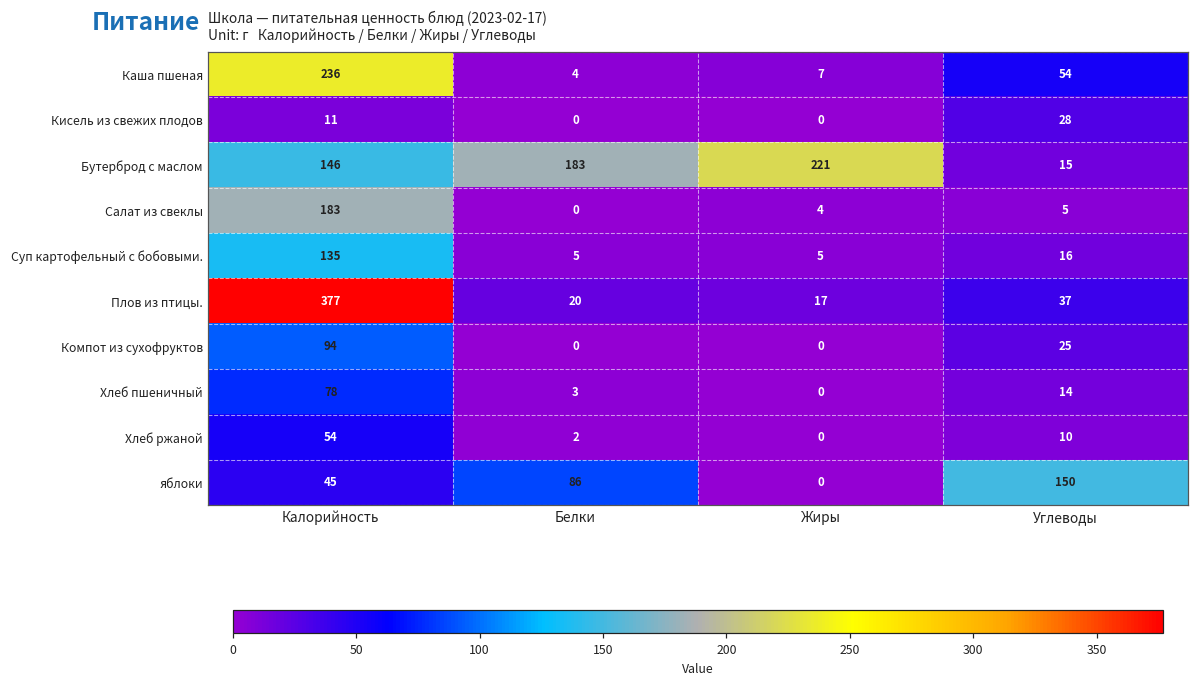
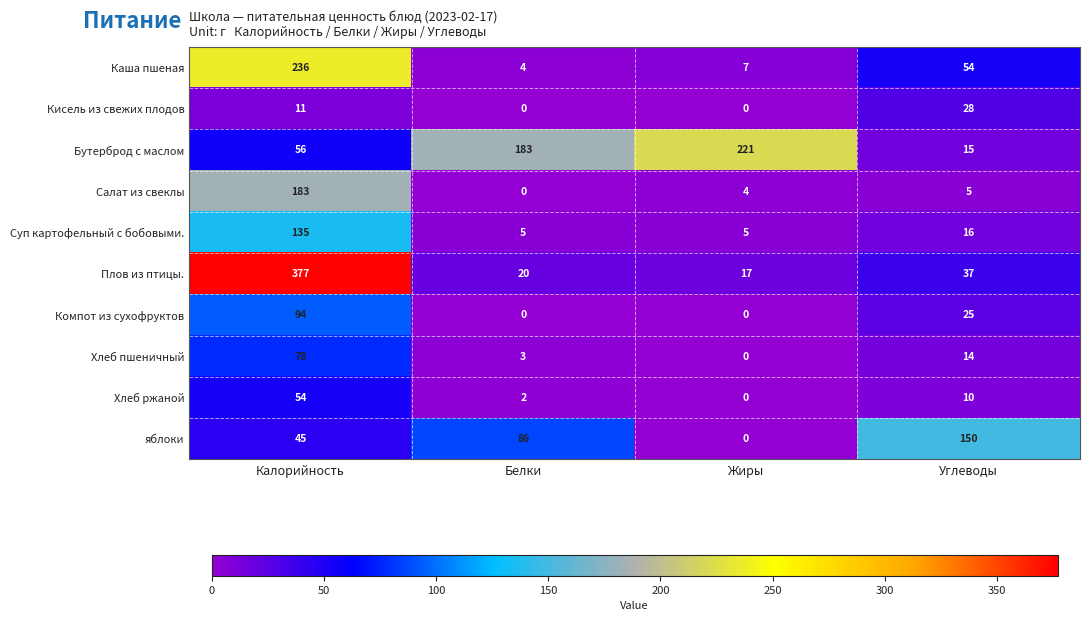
  {
    "Каша пшеная": {
      "Калорийность": 236,
      "Белки": 4,
      "Жиры": 7,
      "Углеводы": 54
    },
    "Кисель из свежих плодов": {
      "Калорийность": 11,
      "Белки": 0,
      "Жиры": 0,
      "Углеводы": 28
    },
    "Бутерброд с маслом": {
-     "Калорийность": 146,
+     "Калорийность": 56,
      "Белки": 183,
      "Жиры": 221,
      "Углеводы": 15
    },
    "Салат из свеклы": {
      "Калорийность": 183,
      "Белки": 0,
      "Жиры": 4,
      "Углеводы": 5
    },
    "Суп картофельный с бобовыми.": {
      "Калорийность": 135,
      "Белки": 5,
      "Жиры": 5,
      "Углеводы": 16
    },
    "Плов из птицы.": {
      "Калорийность": 377,
      "Белки": 20,
      "Жиры": 17,
      "Углеводы": 37
    },
    "Компот из сухофруктов": {
      "Калорийность": 94,
      "Белки": 0,
      "Жиры": 0,
      "Углеводы": 25
    },
    "Хлеб пшеничный": {
      "Калорийность": 78,
      "Белки": 3,
      "Жиры": 0,
      "Углеводы": 14
    },
    "Хлеб ржаной": {
      "Калорийность": 54,
      "Белки": 2,
      "Жиры": 0,
      "Углеводы": 10
    },
    "яблоки": {
      "Калорийность": 45,
      "Белки": 86,
      "Жиры": 0,
      "Углеводы": 150
    }
  }
